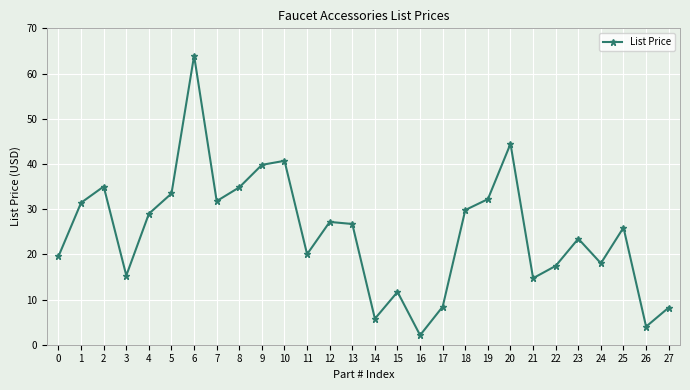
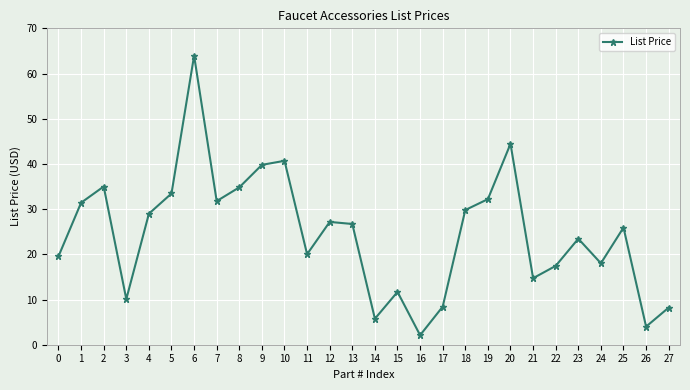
  {
    "0": 20,
    "1": 31,
    "2": 35,
-   "3": 15,
+   "3": 10,
    "4": 29,
    "5": 33,
    "6": 64,
    "7": 32,
    "8": 35,
    "9": 40,
    "10": 41,
    "11": 20,
    "12": 27,
    "13": 27,
    "14": 6,
    "15": 12,
    "16": 2,
    "17": 8,
    "18": 30,
    "19": 32,
    "20": 44,
    "21": 15,
    "22": 17,
    "23": 23,
    "24": 18,
    "25": 26,
    "26": 4,
    "27": 8
  }
